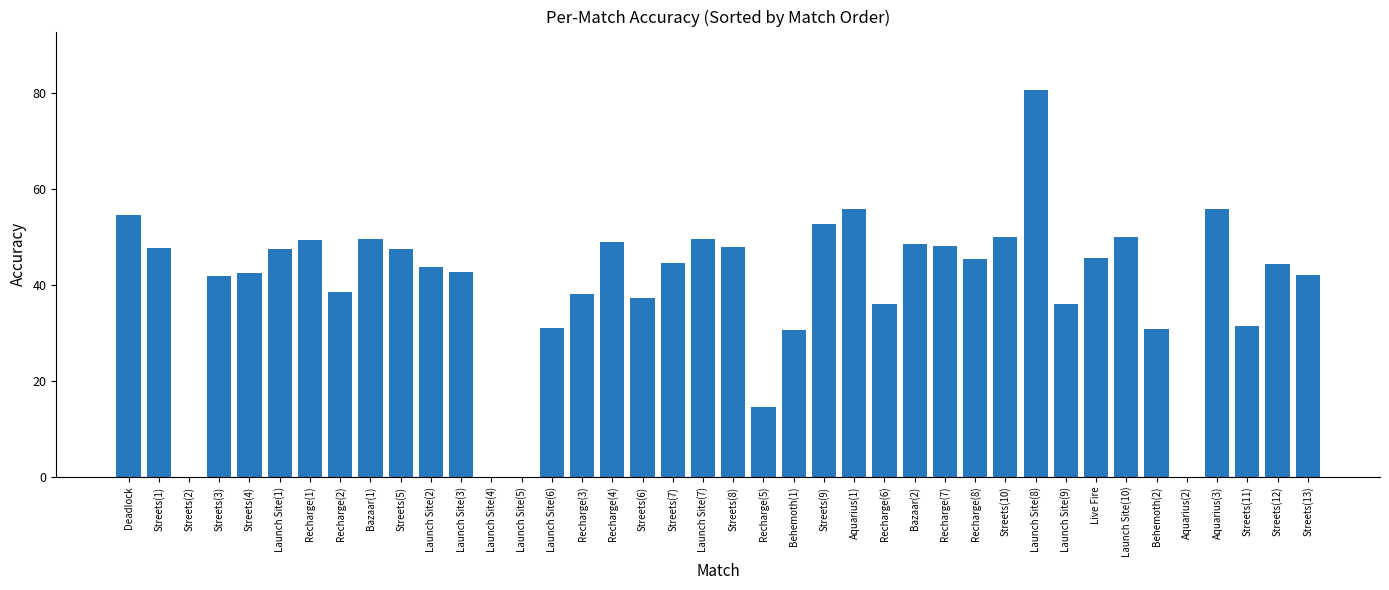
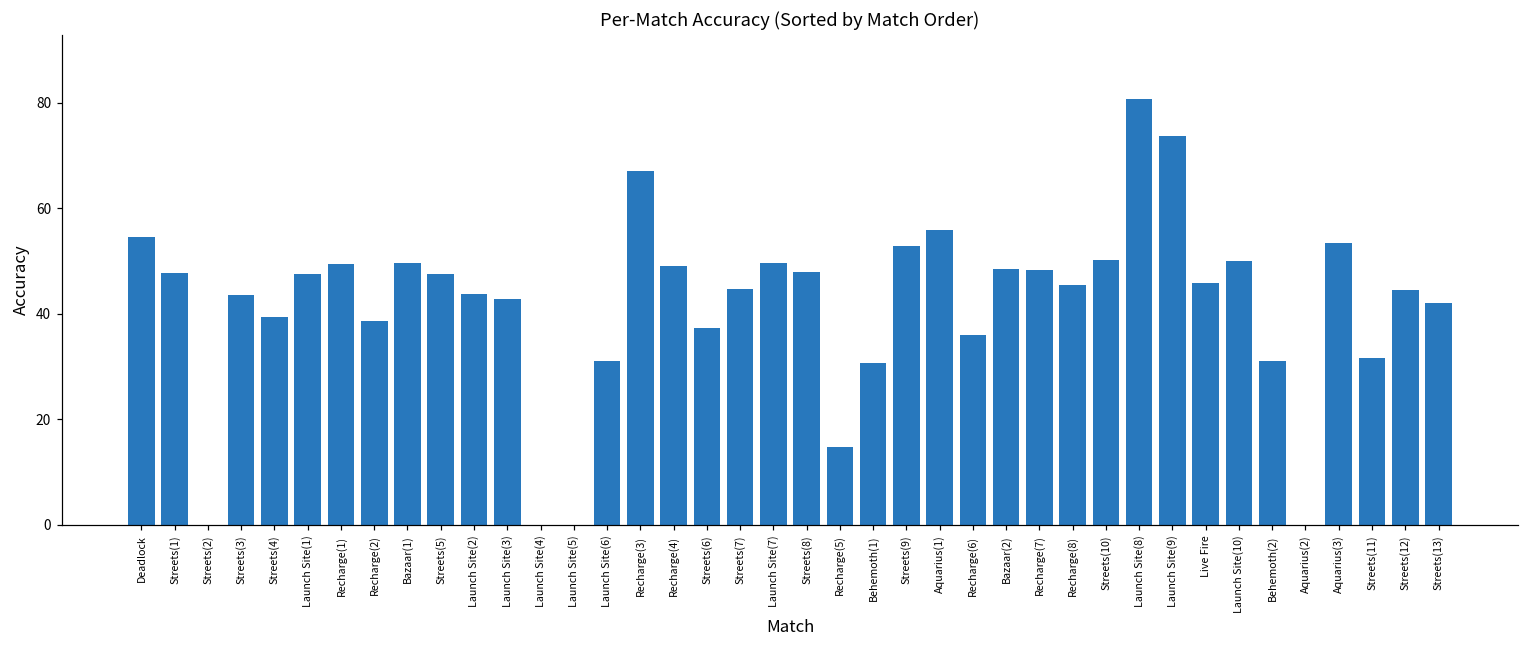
  {
    "Deadlock": 55,
    "Streets(1)": 48,
    "Streets(2)": 0,
-   "Streets(3)": 42,
-   "Streets(4)": 43,
+   "Streets(3)": 44,
+   "Streets(4)": 39,
    "Launch Site(1)": 47,
    "Recharge(1)": 49,
    "Recharge(2)": 39,
    "Bazaar(1)": 50,
    "Streets(5)": 48,
    "Launch Site(2)": 44,
    "Launch Site(3)": 43,
    "Launch Site(4)": 0,
    "Launch Site(5)": 0,
    "Launch Site(6)": 31,
-   "Recharge(3)": 38,
+   "Recharge(3)": 67,
    "Recharge(4)": 49,
    "Streets(6)": 37,
    "Streets(7)": 45,
    "Launch Site(7)": 50,
    "Streets(8)": 48,
    "Recharge(5)": 15,
    "Behemoth(1)": 31,
    "Streets(9)": 53,
    "Aquarius(1)": 56,
    "Recharge(6)": 36,
    "Bazaar(2)": 49,
    "Recharge(7)": 48,
    "Recharge(8)": 46,
    "Streets(10)": 50,
    "Launch Site(8)": 81,
-   "Launch Site(9)": 36,
+   "Launch Site(9)": 74,
    "Live Fire": 46,
    "Launch Site(10)": 50,
    "Behemoth(2)": 31,
    "Aquarius(2)": 0,
-   "Aquarius(3)": 56,
+   "Aquarius(3)": 53,
    "Streets(11)": 32,
    "Streets(12)": 44,
    "Streets(13)": 42
  }
